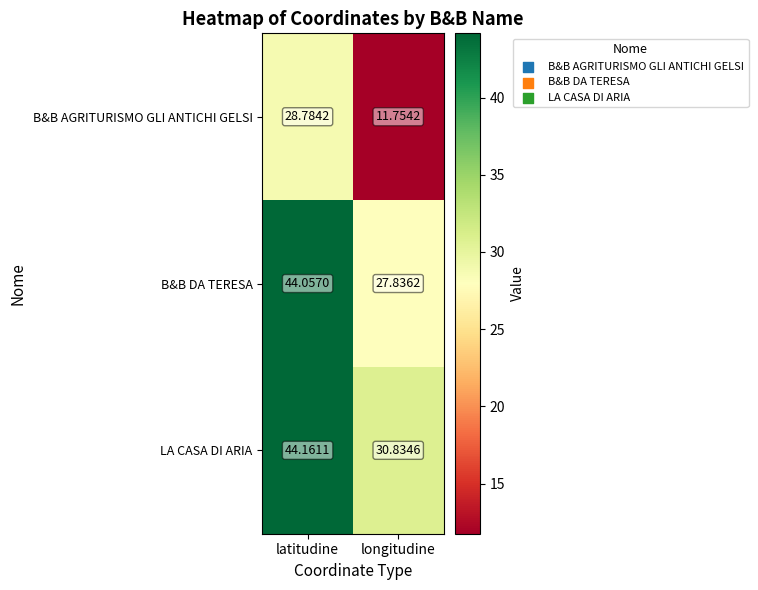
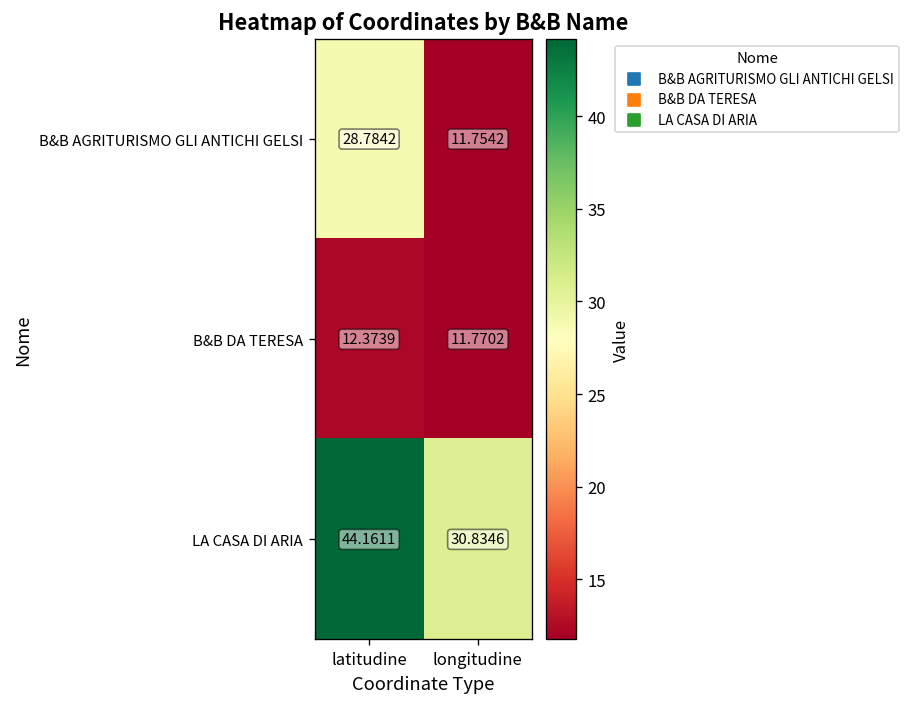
  {
    "B&B DA TERESA": {
-     "latitudine": 44.0570,
-     "longitudine": 27.8362
+     "latitudine": 12.3739,
+     "longitudine": 11.7702
    }
  }
